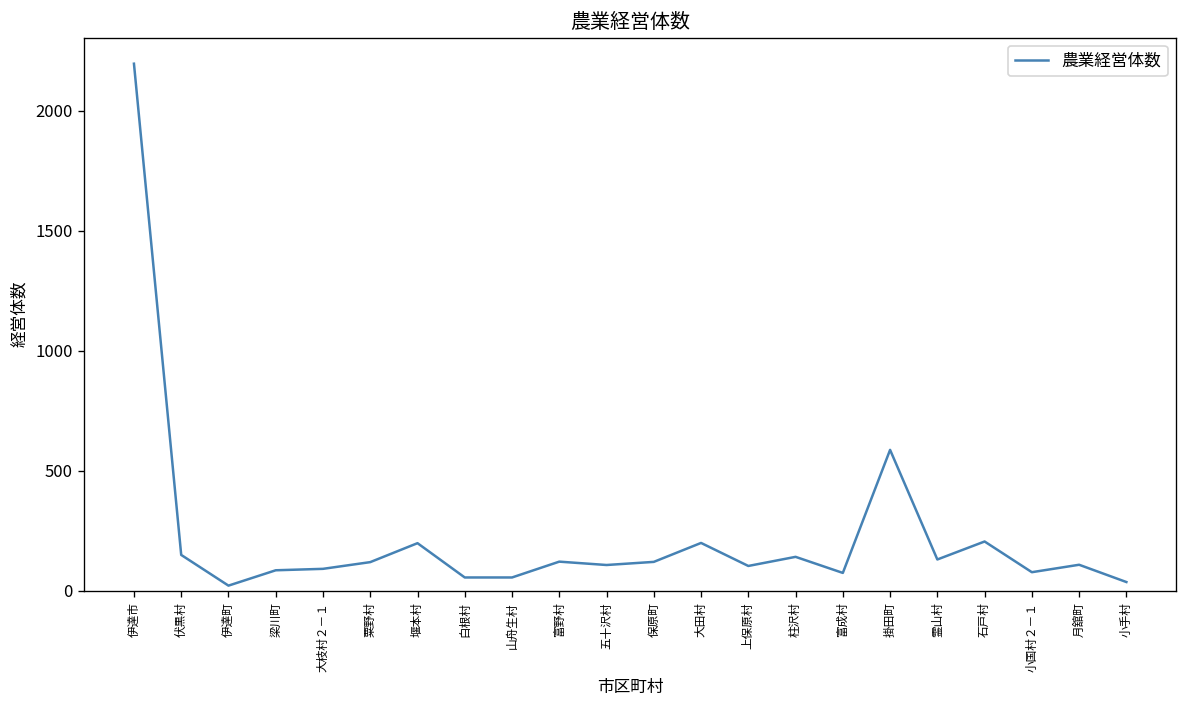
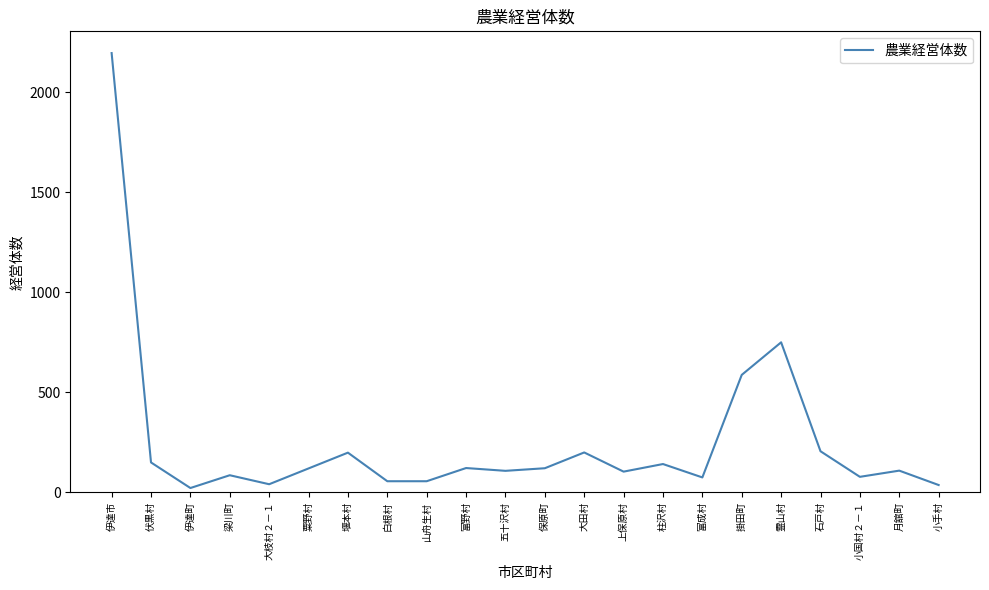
  {
    "伊達市": 2200,
    "伏黒村": 150,
    "伊達町": 20,
    "梁川町": 90,
-   "大枝村２－１": 90,
+   "大枝村２－１": 40,
    "粟野村": 120,
    "堰本村": 200,
    "白根村": 60,
    "山舟生村": 60,
    "富野村": 120,
    "五十沢村": 110,
    "保原町": 120,
    "大田村": 200,
    "上保原村": 100,
    "柱沢村": 140,
    "富成村": 70,
    "掛田町": 590,
-   "霊山村": 130,
+   "霊山村": 750,
    "石戸村": 210,
    "小国村２－１": 80,
    "月舘町": 110,
    "小手村": 40
  }
